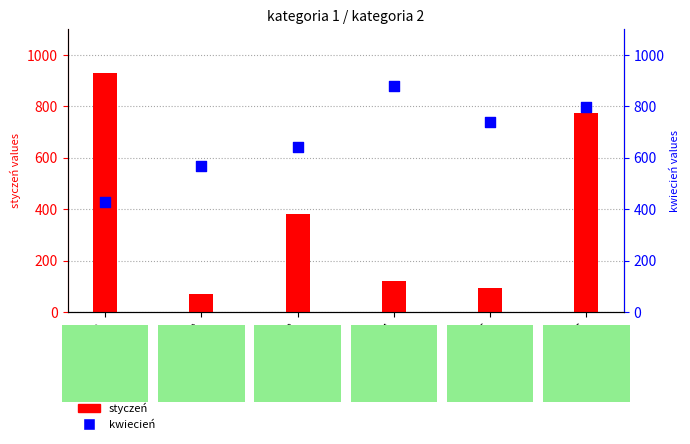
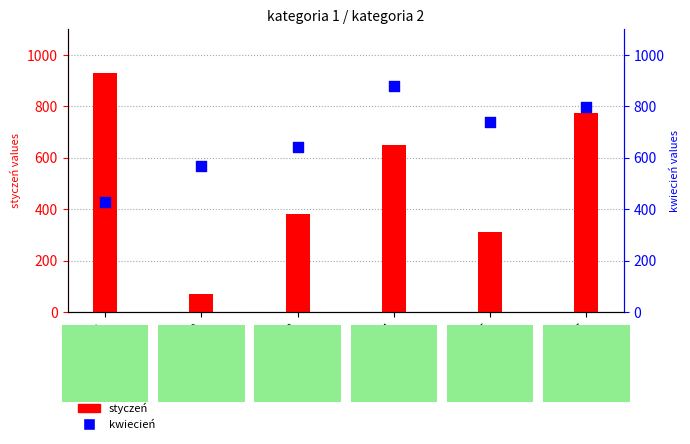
  {
    "styczeń": {
      "brand 1": 930,
      "brand 2": 70,
      "brand 3": 380,
-     "brand 4": 120,
-     "brand 5": 90,
+     "brand 4": 650,
+     "brand 5": 310,
      "brand 6": 780
    }
  }
